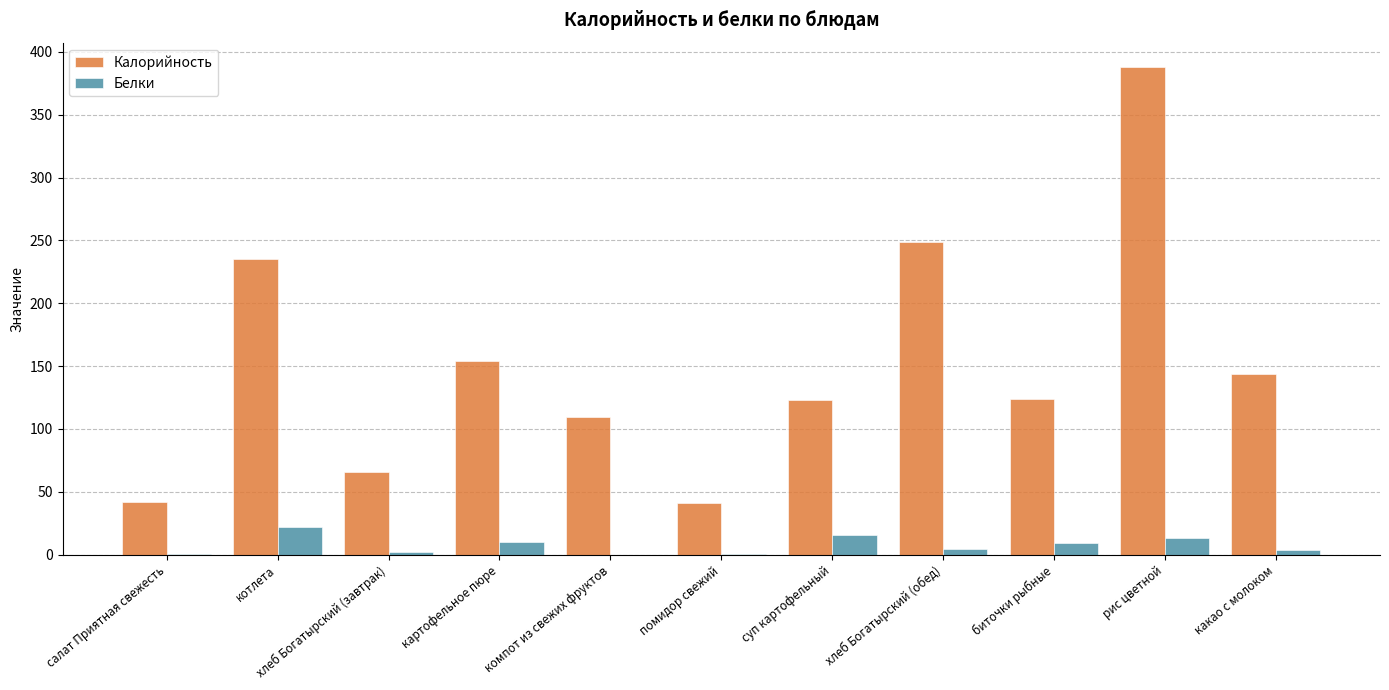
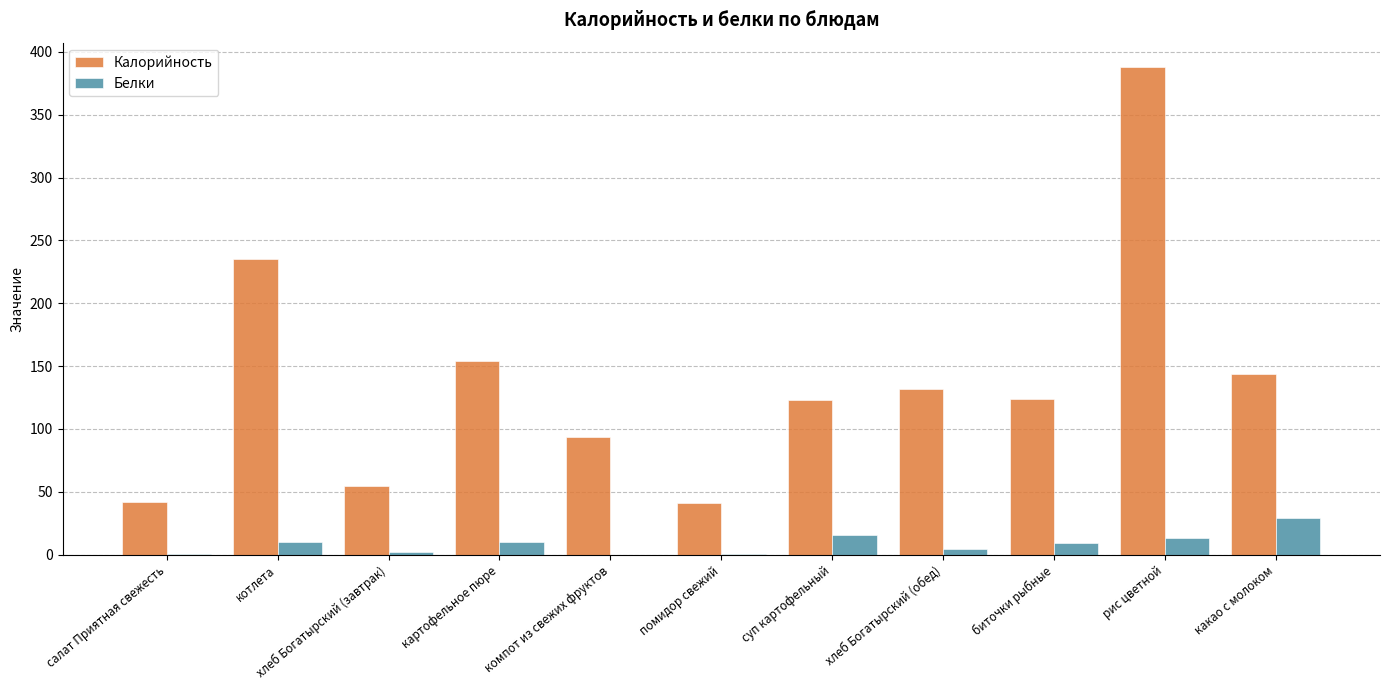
  {
    "Калорийность": {
      "салат Приятная свежесть": 42,
      "котлета": 236,
-     "хлеб Богатырский (завтрак)": 66,
+     "хлеб Богатырский (завтрак)": 54,
      "картофельное пюре": 154,
-     "компот из свежих фруктов": 110,
+     "компот из свежих фруктов": 94,
      "помидор свежий": 41,
      "суп картофельный": 123,
-     "хлеб Богатырский (обед)": 249,
+     "хлеб Богатырский (обед)": 132,
      "биточки рыбные": 124,
      "рис цветной": 388,
      "какао с молоком": 143
    },
    "Белки": {
-     "котлета": 22,
+     "котлета": 10,
      "хлеб Богатырский (завтрак)": 2,
      "картофельное пюре": 10,
      "суп картофельный": 16,
      "хлеб Богатырский (обед)": 4,
      "биточки рыбные": 9,
      "рис цветной": 13,
-     "какао с молоком": 4
+     "какао с молоком": 29
    }
  }
